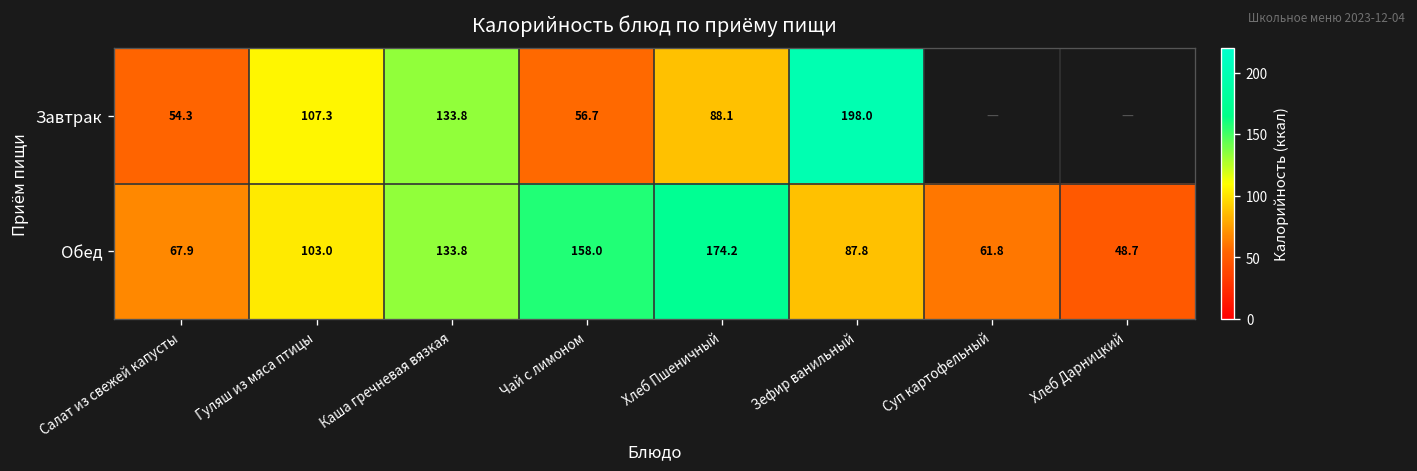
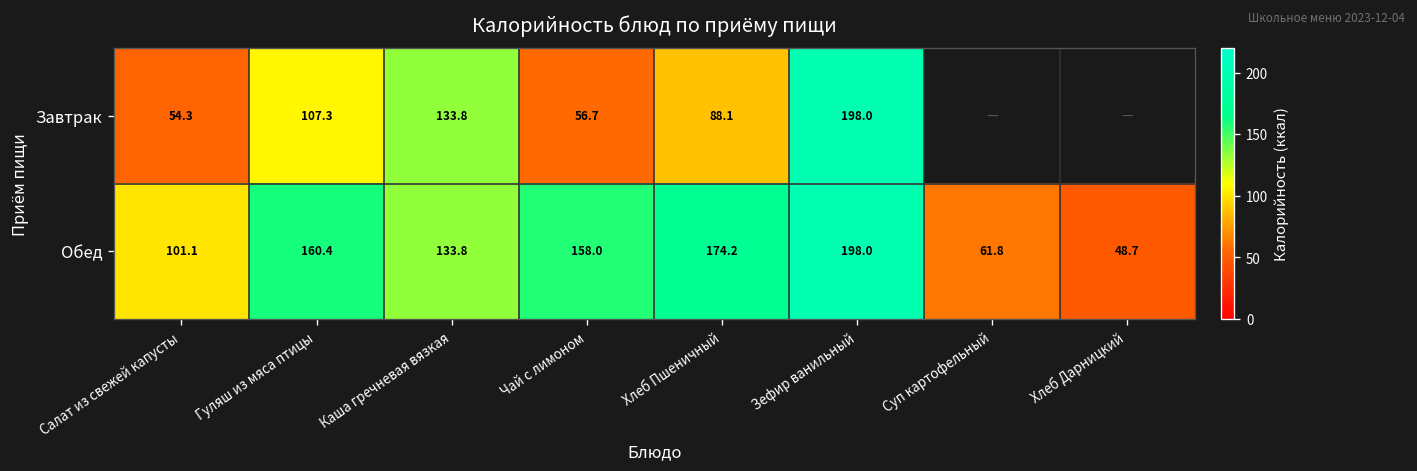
  {
    "Завтрак": {
      "Салат из свежей капусты": 54.3,
      "Гуляш из мяса птицы": 107.3,
      "Каша гречневая вязкая": 133.8,
      "Чай с лимоном": 56.7,
      "Хлеб Пшеничный": 88.1,
      "Зефир ванильный": 198.0
    },
    "Обед": {
-     "Салат из свежей капусты": 67.9,
-     "Гуляш из мяса птицы": 103.0,
+     "Салат из свежей капусты": 101.1,
+     "Гуляш из мяса птицы": 160.4,
      "Каша гречневая вязкая": 133.8,
      "Чай с лимоном": 158.0,
      "Хлеб Пшеничный": 174.2,
-     "Зефир ванильный": 87.8,
+     "Зефир ванильный": 198.0,
      "Суп картофельный": 61.8,
      "Хлеб Дарницкий": 48.7
    }
  }
